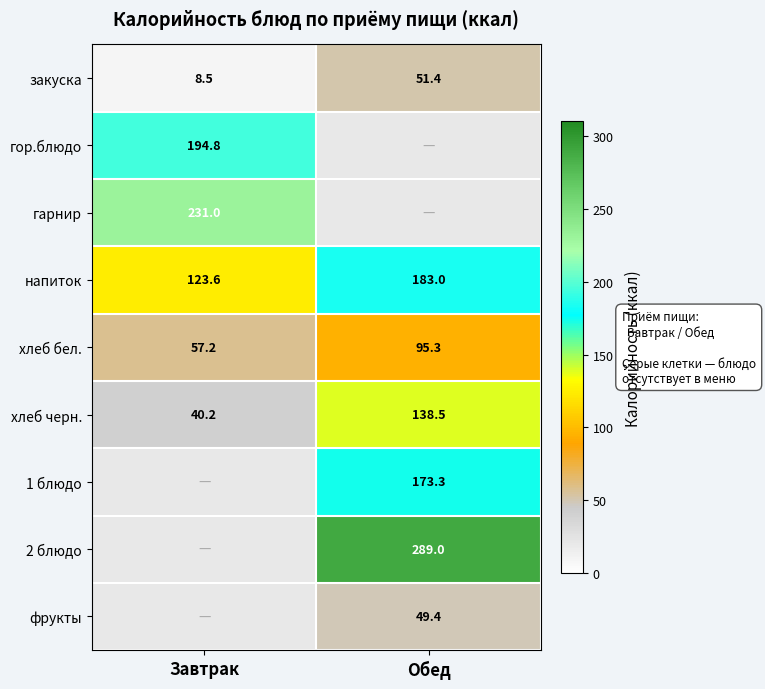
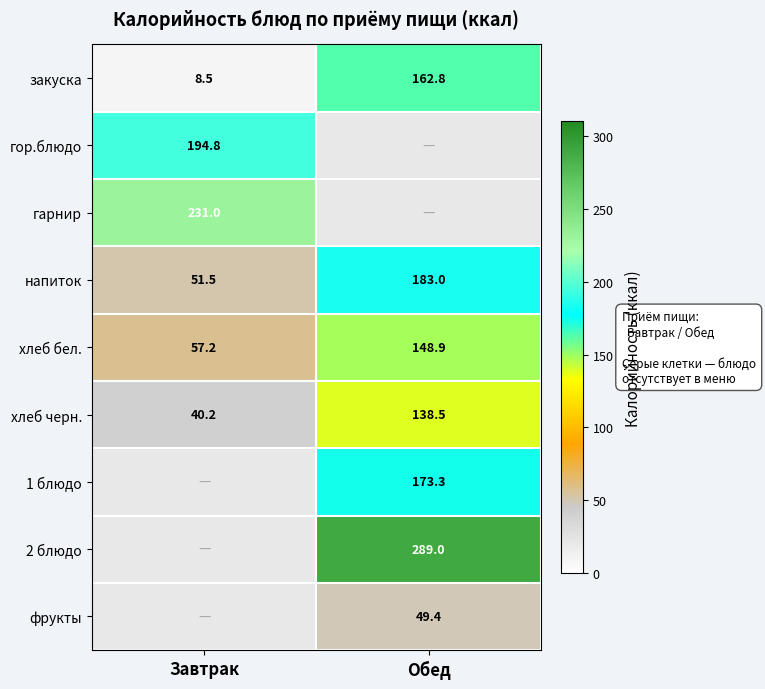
  {
    "закуска": {
      "Завтрак": 8.5,
-     "Обед": 51.4
+     "Обед": 162.8
    },
    "гор.блюдо": {
      "Завтрак": 194.8
    },
    "гарнир": {
      "Завтрак": 231.0
    },
    "напиток": {
-     "Завтрак": 123.6,
+     "Завтрак": 51.5,
      "Обед": 183.0
    },
    "хлеб бел.": {
      "Завтрак": 57.2,
-     "Обед": 95.3
+     "Обед": 148.9
    },
    "хлеб черн.": {
      "Завтрак": 40.2,
      "Обед": 138.5
    },
    "1 блюдо": {
      "Обед": 173.3
    },
    "2 блюдо": {
      "Обед": 289.0
    },
    "фрукты": {
      "Обед": 49.4
    }
  }
